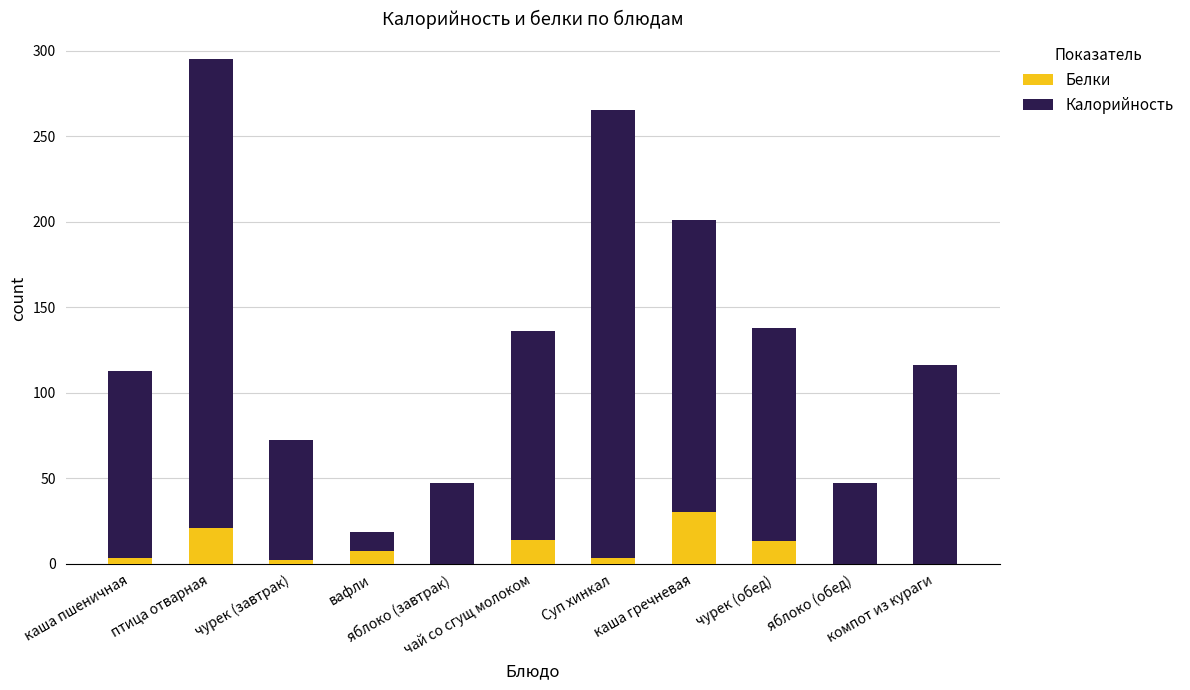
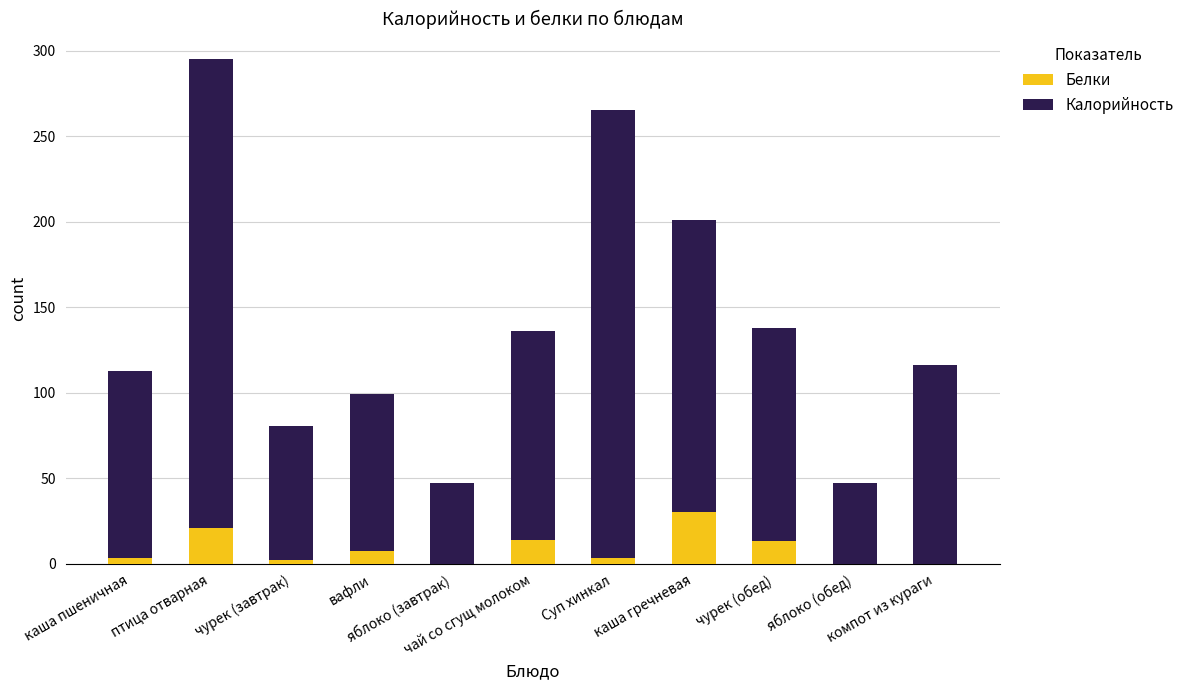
  {
    "Белки": {
      "каша пшеничная": 3,
      "птица отварная": 21,
      "чурек (завтрак)": 2,
      "вафли": 8,
      "яблоко (завтрак)": 0,
      "чай со сгущ молоком": 14,
      "Суп хинкал": 3,
      "каша гречневая": 30,
      "чурек (обед)": 13,
      "яблоко (обед)": 0
    },
    "Калорийность": {
      "каша пшеничная": 110,
      "птица отварная": 275,
-     "чурек (завтрак)": 70,
-     "вафли": 11,
+     "чурек (завтрак)": 78,
+     "вафли": 92,
      "яблоко (завтрак)": 47,
      "чай со сгущ молоком": 122,
      "Суп хинкал": 262,
      "каша гречневая": 171,
      "чурек (обед)": 125,
      "яблоко (обед)": 47,
      "компот из кураги": 116
    }
  }
